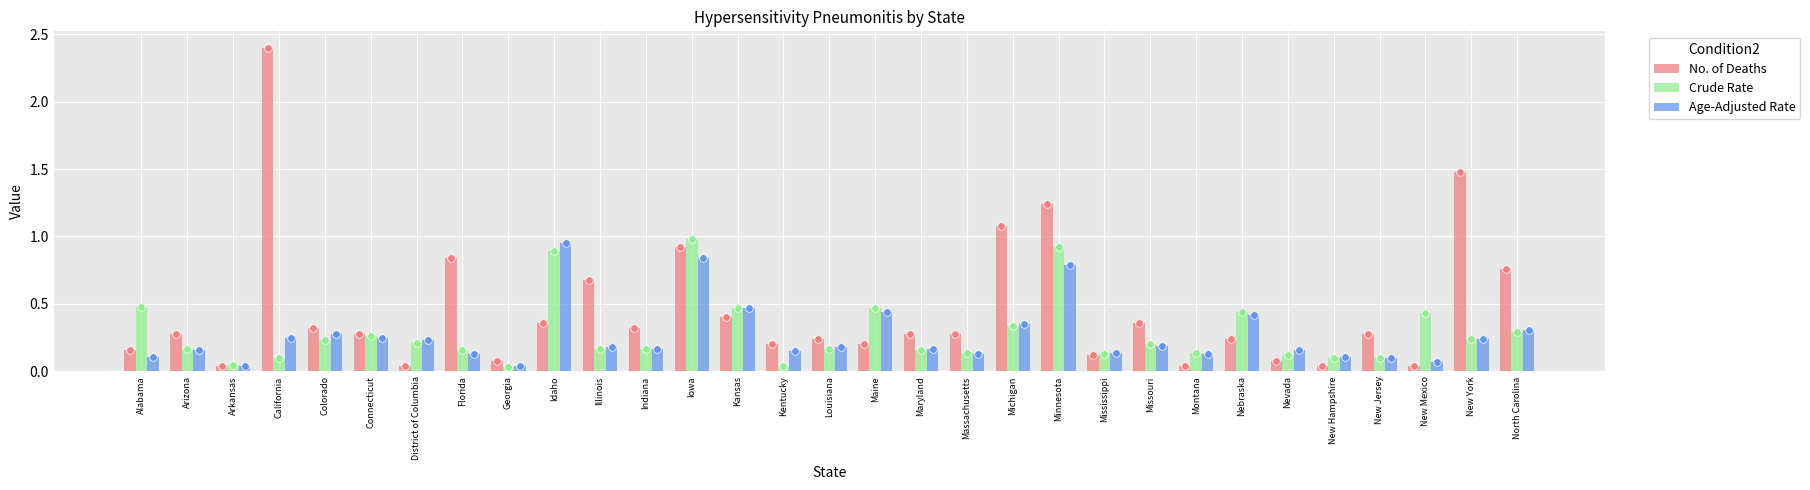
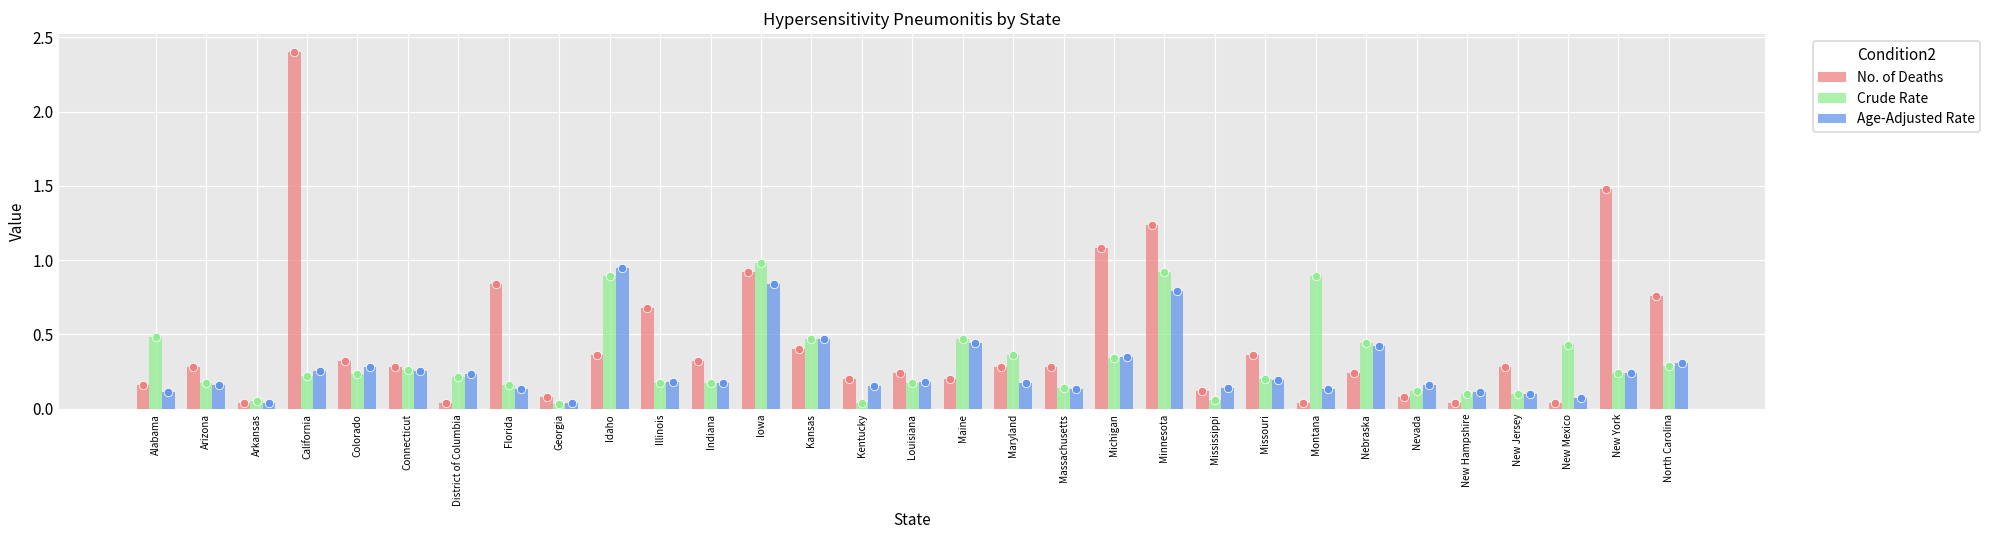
  {
    "Crude Rate": {
      "Alabama": 0.48,
      "Arizona": 0.17,
      "Arkansas": 0.05,
-     "California": 0.10,
+     "California": 0.22,
      "Colorado": 0.23,
      "Connecticut": 0.26,
      "District of Columbia": 0.21,
      "Florida": 0.16,
      "Georgia": 0.03,
      "Idaho": 0.89,
      "Illinois": 0.17,
      "Indiana": 0.17,
      "Iowa": 0.98,
      "Kansas": 0.47,
      "Kentucky": 0.04,
      "Louisiana": 0.17,
      "Maine": 0.47,
-     "Maryland": 0.16,
+     "Maryland": 0.36,
      "Massachusetts": 0.14,
      "Michigan": 0.34,
      "Minnesota": 0.92,
-     "Mississippi": 0.13,
+     "Mississippi": 0.06,
      "Missouri": 0.20,
-     "Montana": 0.14,
+     "Montana": 0.89,
      "Nebraska": 0.44,
      "Nevada": 0.12,
      "New Hampshire": 0.10,
      "New Jersey": 0.10,
      "New Mexico": 0.43,
      "New York": 0.24,
      "North Carolina": 0.29
    }
  }
